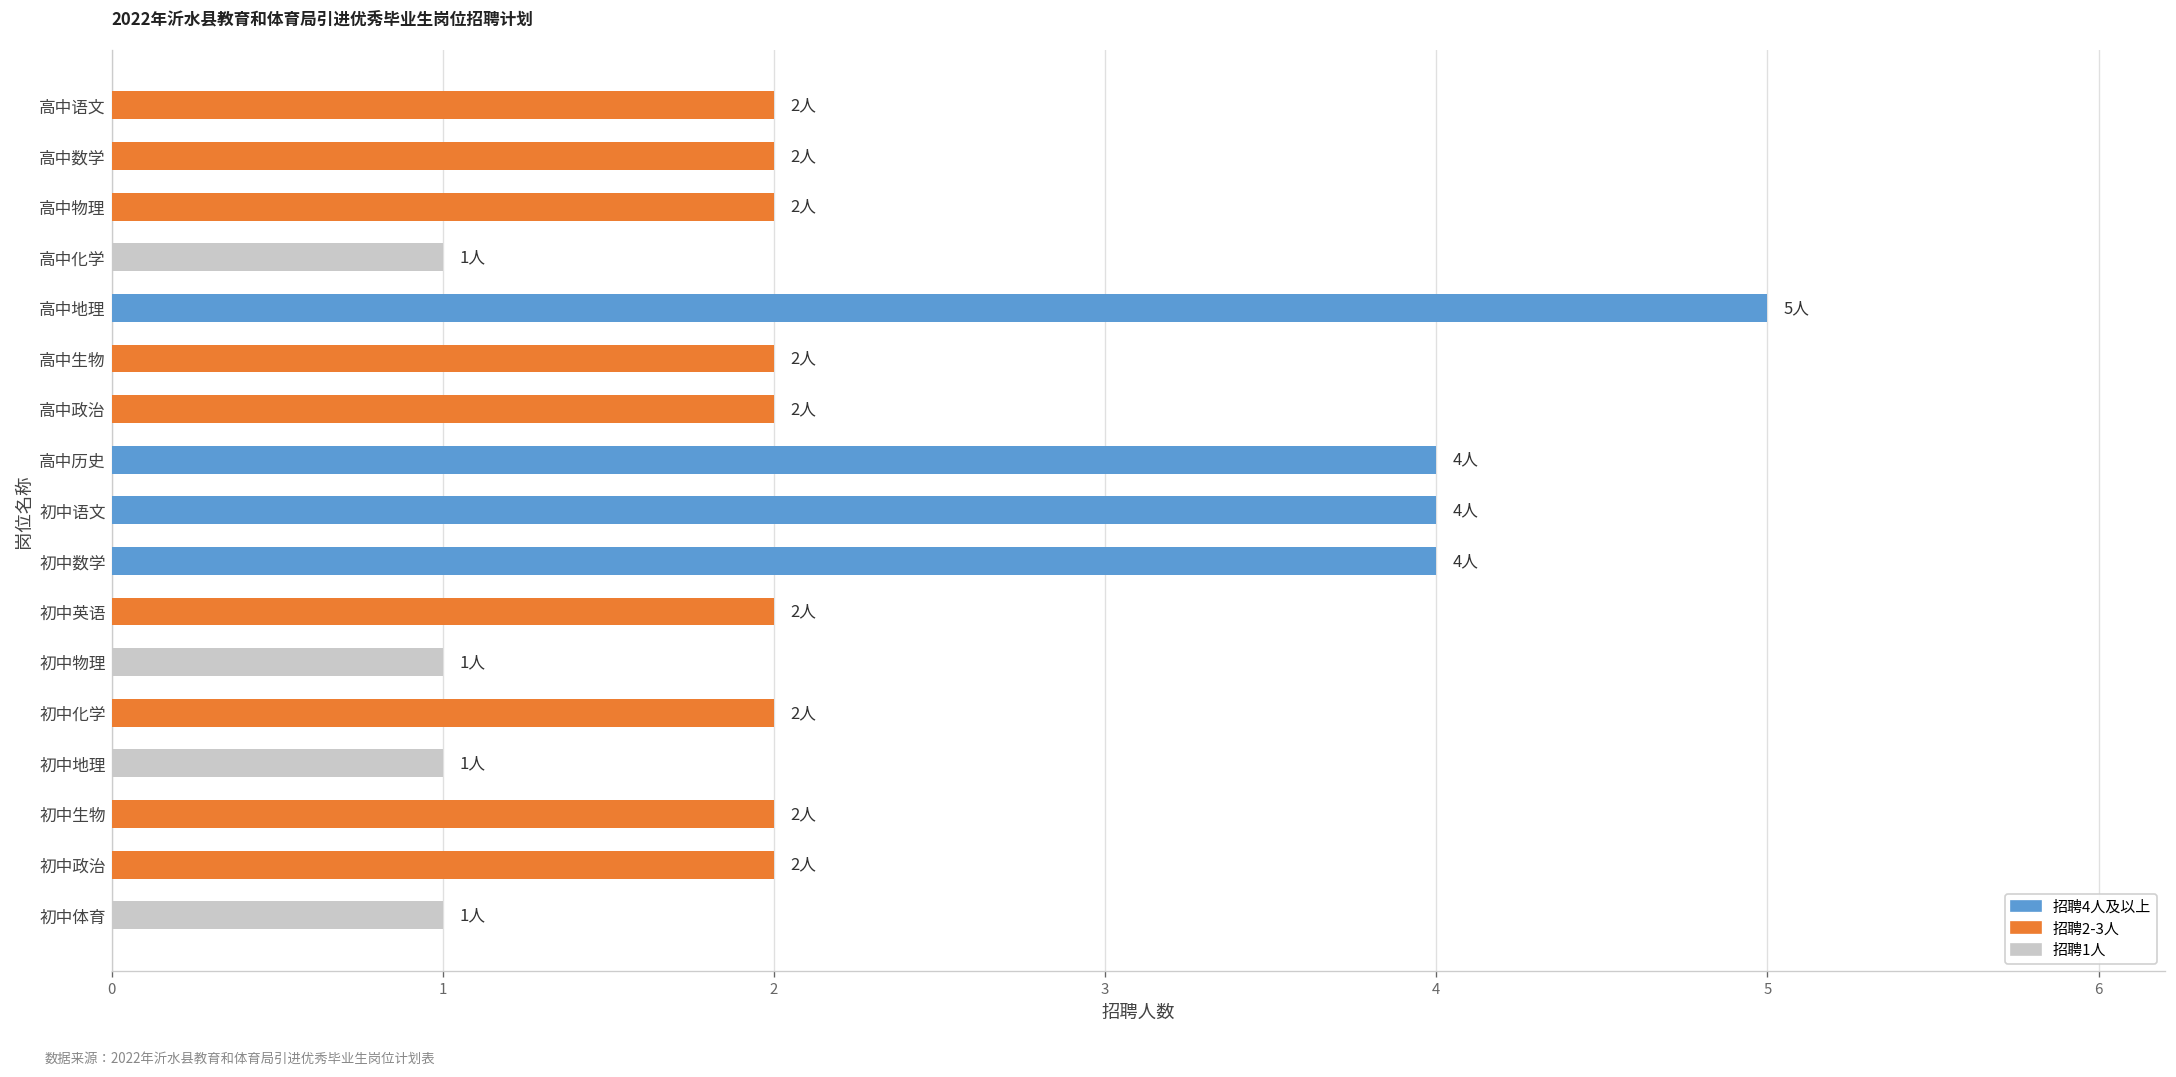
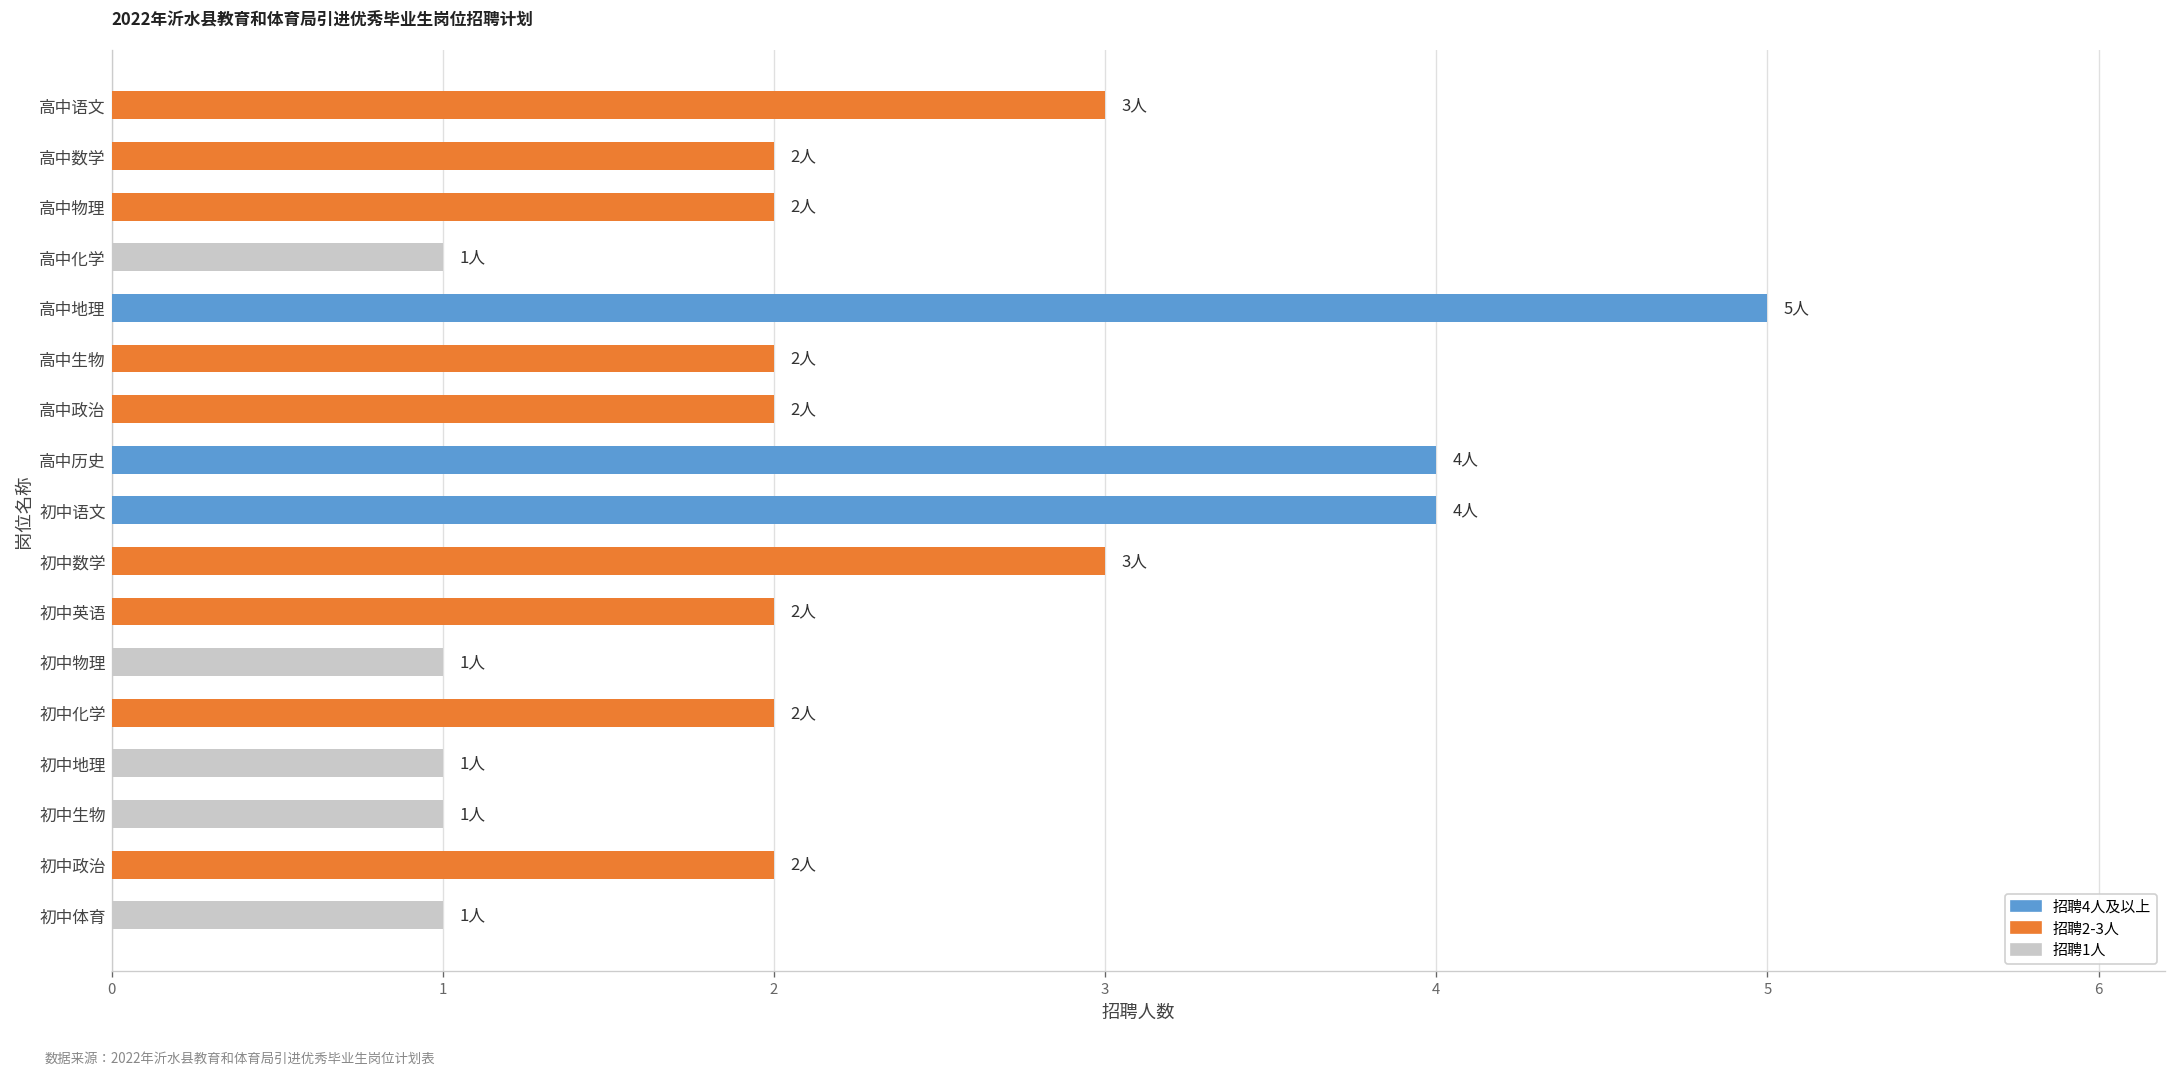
  {
-   "高中语文": "2人",
+   "高中语文": "3人",
    "高中数学": "2人",
    "高中物理": "2人",
    "高中化学": "1人",
    "高中地理": "5人",
    "高中生物": "2人",
    "高中政治": "2人",
    "高中历史": "4人",
    "初中语文": "4人",
-   "初中数学": "4人",
+   "初中数学": "3人",
    "初中英语": "2人",
    "初中物理": "1人",
    "初中化学": "2人",
    "初中地理": "1人",
-   "初中生物": "2人",
+   "初中生物": "1人",
    "初中政治": "2人",
    "初中体育": "1人"
  }
